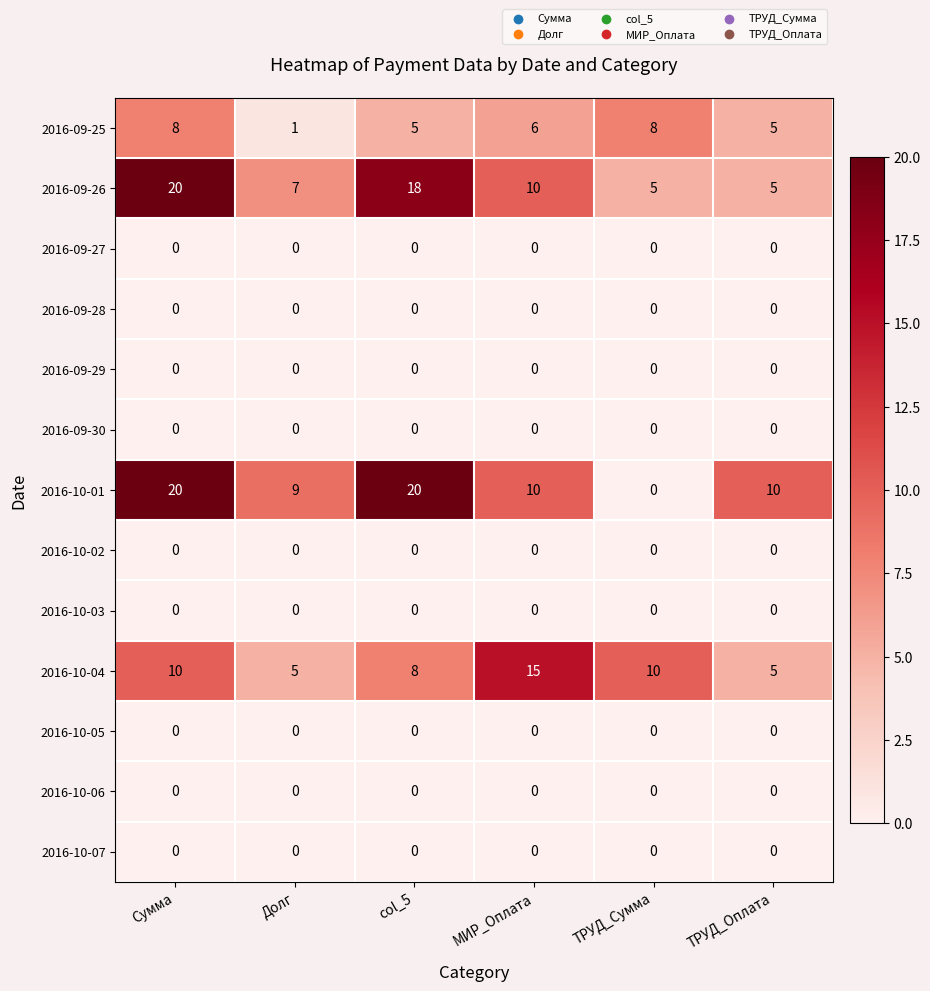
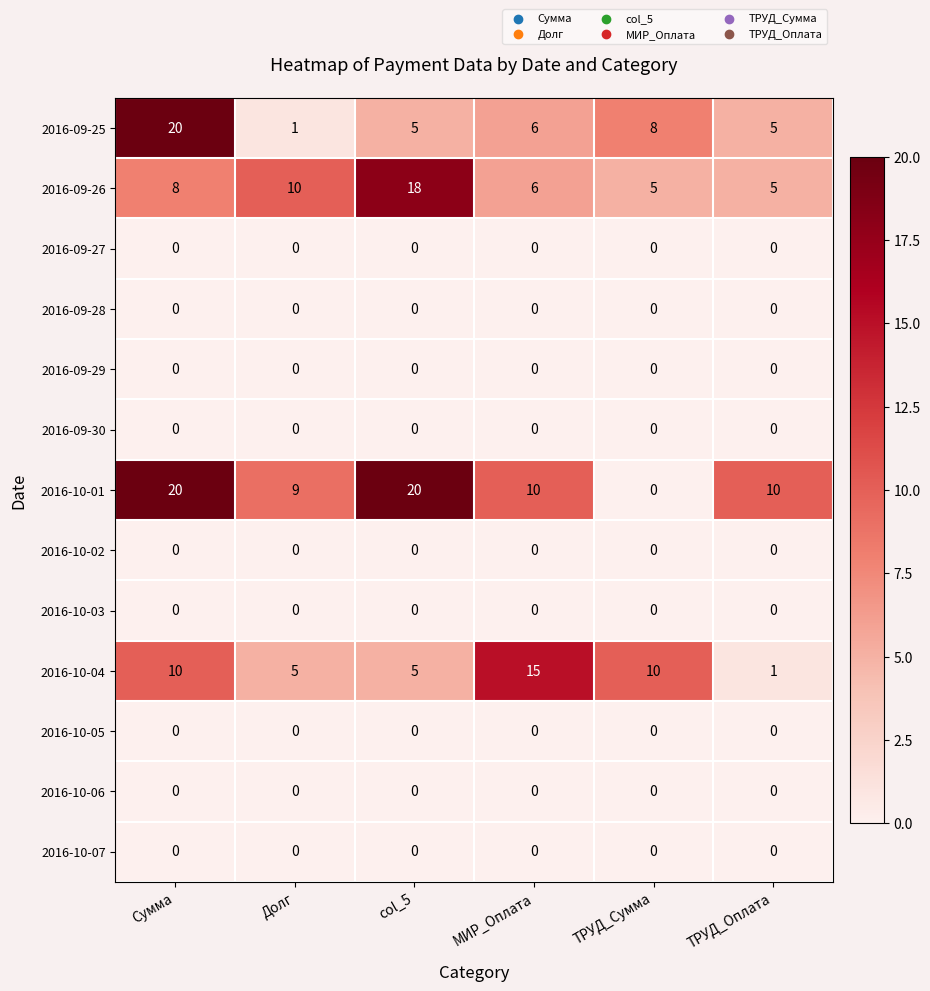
  {
    "2016-09-25": {
-     "Сумма": 8,
+     "Сумма": 20,
      "Долг": 1,
      "col_5": 5,
      "МИР_Оплата": 6,
      "ТРУД_Сумма": 8,
      "ТРУД_Оплата": 5
    },
    "2016-09-26": {
-     "Сумма": 20,
-     "Долг": 7,
+     "Сумма": 8,
+     "Долг": 10,
      "col_5": 18,
-     "МИР_Оплата": 10,
+     "МИР_Оплата": 6,
      "ТРУД_Сумма": 5,
      "ТРУД_Оплата": 5
    },
    "2016-09-27": {
      "Сумма": 0,
      "Долг": 0,
      "col_5": 0,
      "МИР_Оплата": 0,
      "ТРУД_Сумма": 0,
      "ТРУД_Оплата": 0
    },
    "2016-09-28": {
      "Сумма": 0,
      "Долг": 0,
      "col_5": 0,
      "МИР_Оплата": 0,
      "ТРУД_Сумма": 0,
      "ТРУД_Оплата": 0
    },
    "2016-09-29": {
      "Сумма": 0,
      "Долг": 0,
      "col_5": 0,
      "МИР_Оплата": 0,
      "ТРУД_Сумма": 0,
      "ТРУД_Оплата": 0
    },
    "2016-09-30": {
      "Сумма": 0,
      "Долг": 0,
      "col_5": 0,
      "МИР_Оплата": 0,
      "ТРУД_Сумма": 0,
      "ТРУД_Оплата": 0
    },
    "2016-10-01": {
      "Сумма": 20,
      "Долг": 9,
      "col_5": 20,
      "МИР_Оплата": 10,
      "ТРУД_Сумма": 0,
      "ТРУД_Оплата": 10
    },
    "2016-10-02": {
      "Сумма": 0,
      "Долг": 0,
      "col_5": 0,
      "МИР_Оплата": 0,
      "ТРУД_Сумма": 0,
      "ТРУД_Оплата": 0
    },
    "2016-10-03": {
      "Сумма": 0,
      "Долг": 0,
      "col_5": 0,
      "МИР_Оплата": 0,
      "ТРУД_Сумма": 0,
      "ТРУД_Оплата": 0
    },
    "2016-10-04": {
      "Сумма": 10,
      "Долг": 5,
-     "col_5": 8,
+     "col_5": 5,
      "МИР_Оплата": 15,
      "ТРУД_Сумма": 10,
-     "ТРУД_Оплата": 5
+     "ТРУД_Оплата": 1
    },
    "2016-10-05": {
      "Сумма": 0,
      "Долг": 0,
      "col_5": 0,
      "МИР_Оплата": 0,
      "ТРУД_Сумма": 0,
      "ТРУД_Оплата": 0
    },
    "2016-10-06": {
      "Сумма": 0,
      "Долг": 0,
      "col_5": 0,
      "МИР_Оплата": 0,
      "ТРУД_Сумма": 0,
      "ТРУД_Оплата": 0
    },
    "2016-10-07": {
      "Сумма": 0,
      "Долг": 0,
      "col_5": 0,
      "МИР_Оплата": 0,
      "ТРУД_Сумма": 0,
      "ТРУД_Оплата": 0
    }
  }
